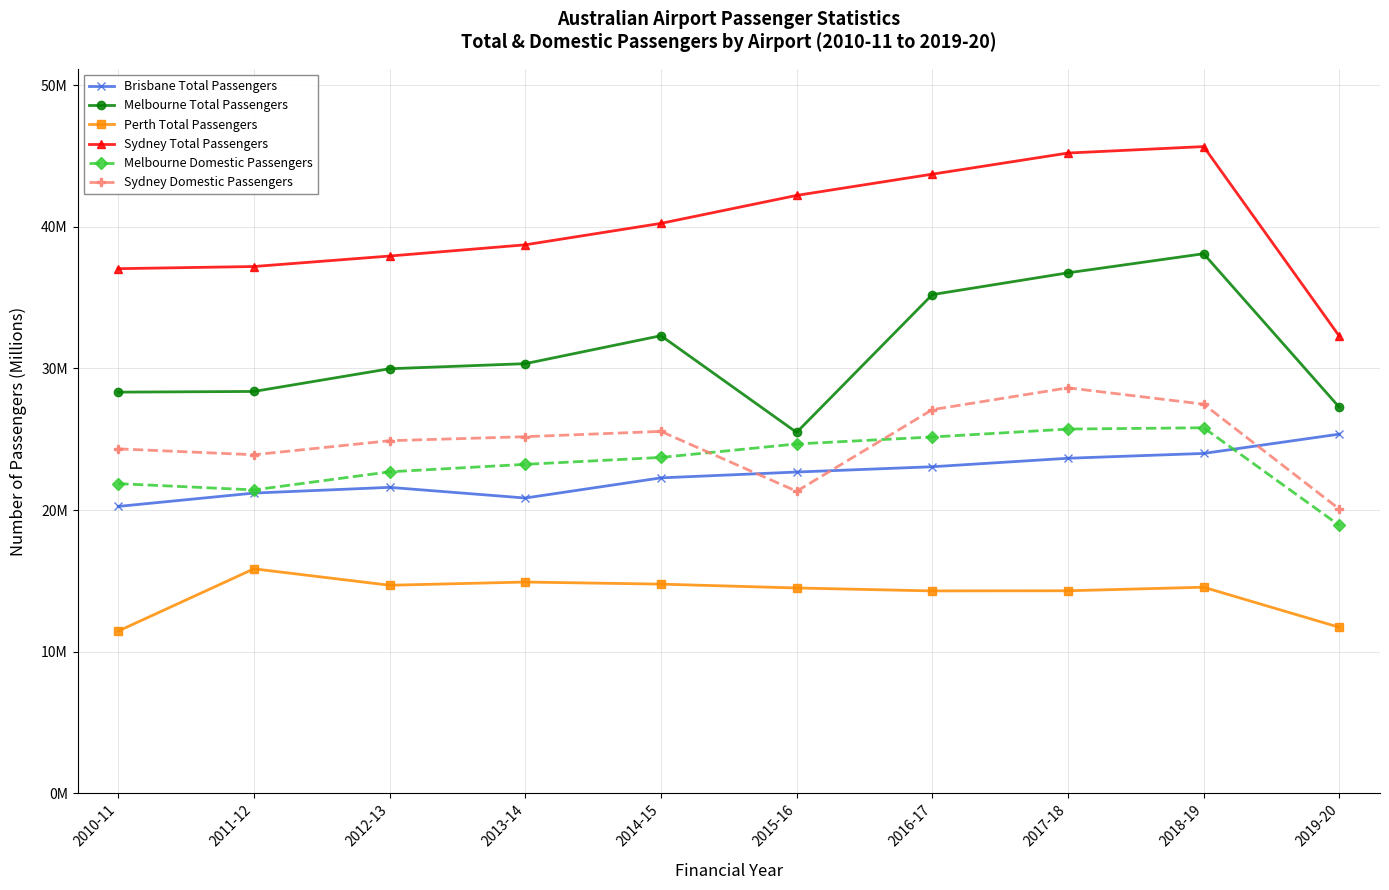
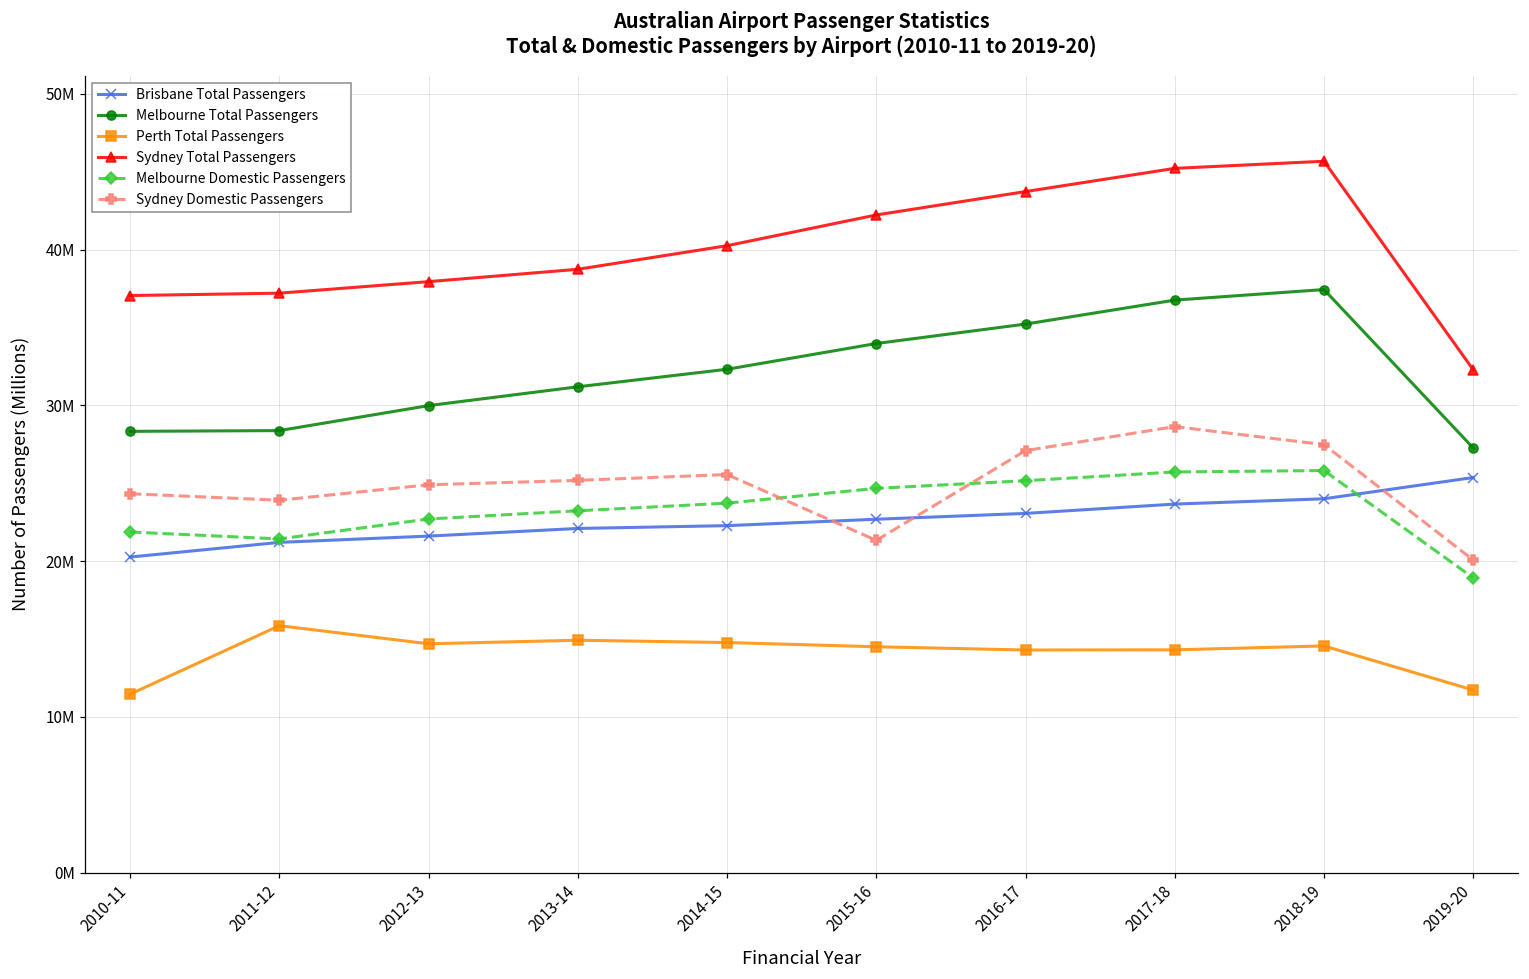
  {
    "Brisbane Total Passengers": {
      "2010-11": 20300000,
      "2011-12": 21200000,
      "2012-13": 21600000,
-     "2013-14": 20900000,
+     "2013-14": 22100000,
      "2014-15": 22300000,
      "2015-16": 22700000,
      "2016-17": 23100000,
      "2017-18": 23700000,
      "2018-19": 24000000,
      "2019-20": 25400000
    },
    "Melbourne Total Passengers": {
      "2010-11": 28300000,
      "2011-12": 28400000,
      "2012-13": 30000000,
-     "2013-14": 30300000,
+     "2013-14": 31200000,
      "2014-15": 32300000,
-     "2015-16": 25500000,
+     "2015-16": 34000000,
      "2016-17": 35200000,
      "2017-18": 36800000,
-     "2018-19": 38100000,
+     "2018-19": 37400000,
      "2019-20": 27300000
    },
    "Perth Total Passengers": {
      "2010-11": 11500000,
      "2011-12": 15900000,
      "2012-13": 14700000,
      "2013-14": 14900000,
      "2014-15": 14800000,
      "2015-16": 14500000,
      "2016-17": 14300000,
      "2017-18": 14300000,
      "2018-19": 14600000,
      "2019-20": 11700000
    },
    "Sydney Total Passengers": {
      "2010-11": 37000000,
      "2011-12": 37200000,
      "2012-13": 37900000,
      "2013-14": 38700000,
      "2014-15": 40200000,
      "2015-16": 42200000,
      "2016-17": 43700000,
      "2017-18": 45200000,
      "2018-19": 45700000,
      "2019-20": 32300000
    },
    "Melbourne Domestic Passengers": {
      "2010-11": 21900000,
      "2011-12": 21400000,
      "2012-13": 22700000,
      "2013-14": 23200000,
      "2014-15": 23700000,
      "2015-16": 24700000,
      "2016-17": 25200000,
      "2017-18": 25700000,
      "2018-19": 25800000,
      "2019-20": 18900000
    },
    "Sydney Domestic Passengers": {
      "2010-11": 24300000,
      "2011-12": 23900000,
      "2012-13": 24900000,
      "2013-14": 25200000,
      "2014-15": 25600000,
      "2015-16": 21300000,
      "2016-17": 27100000,
      "2017-18": 28600000,
      "2018-19": 27500000,
      "2019-20": 20100000
    }
  }
